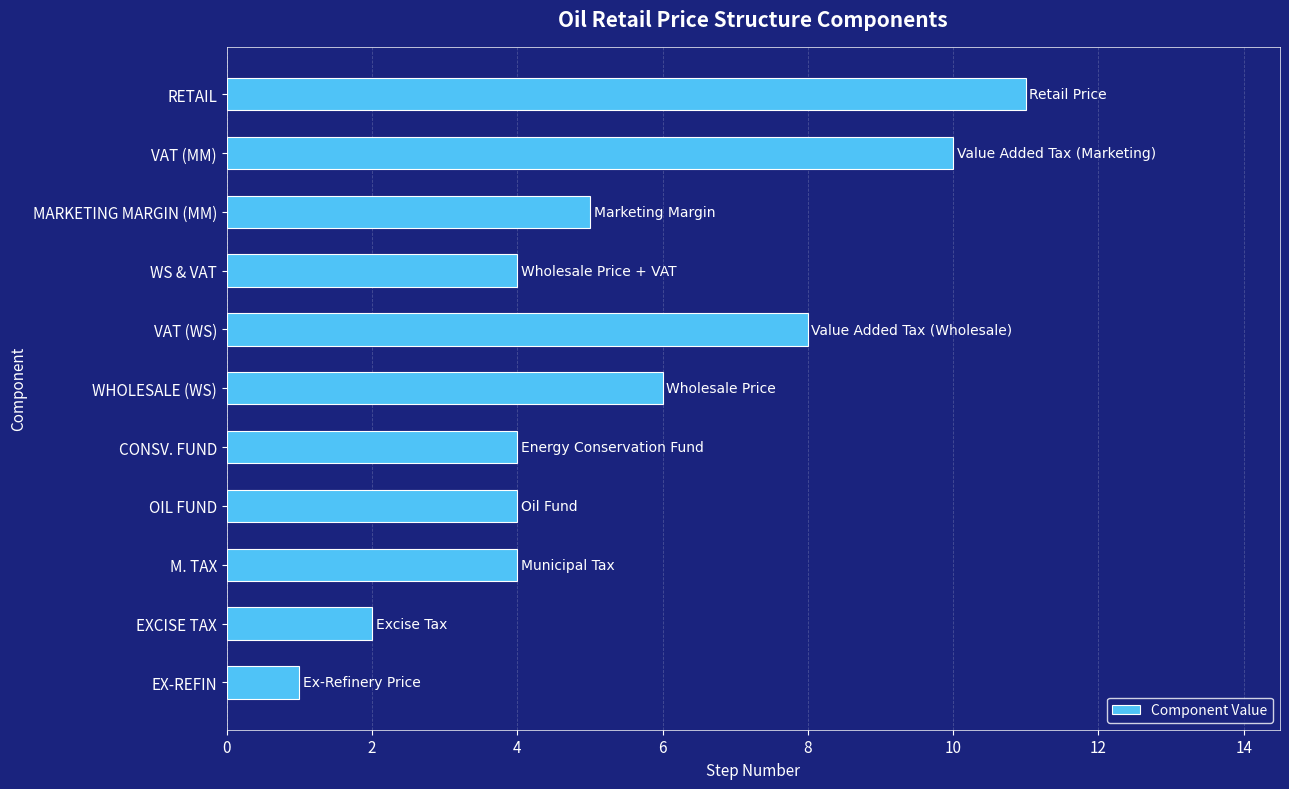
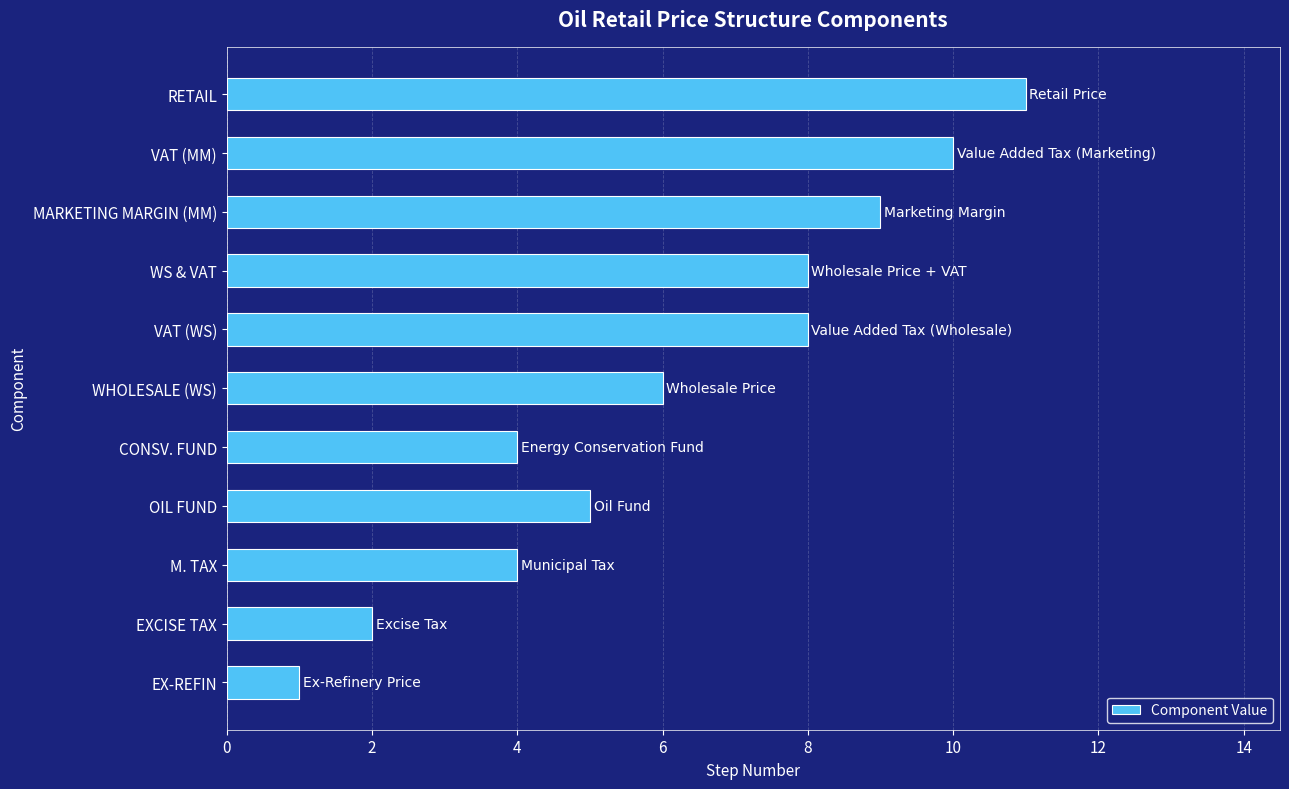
  {
    "RETAIL": 11,
    "VAT (MM)": 10,
-   "MARKETING MARGIN (MM)": 5,
-   "WS & VAT": 4,
+   "MARKETING MARGIN (MM)": 9,
+   "WS & VAT": 8,
    "VAT (WS)": 8,
    "WHOLESALE (WS)": 6,
    "CONSV. FUND": 4,
-   "OIL FUND": 4,
+   "OIL FUND": 5,
    "M. TAX": 4,
    "EXCISE TAX": 2,
    "EX-REFIN": 1
  }
